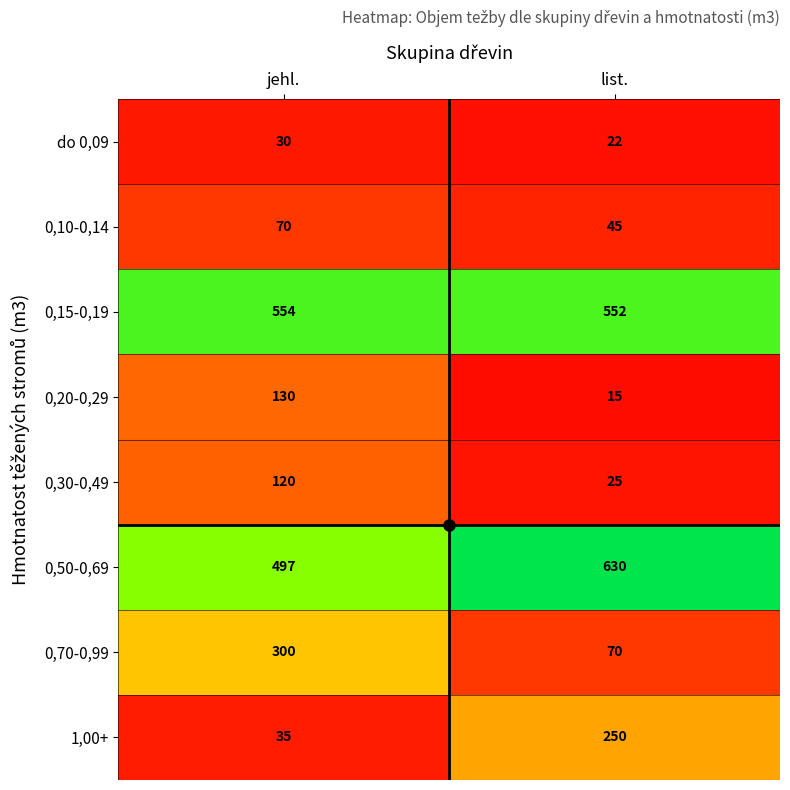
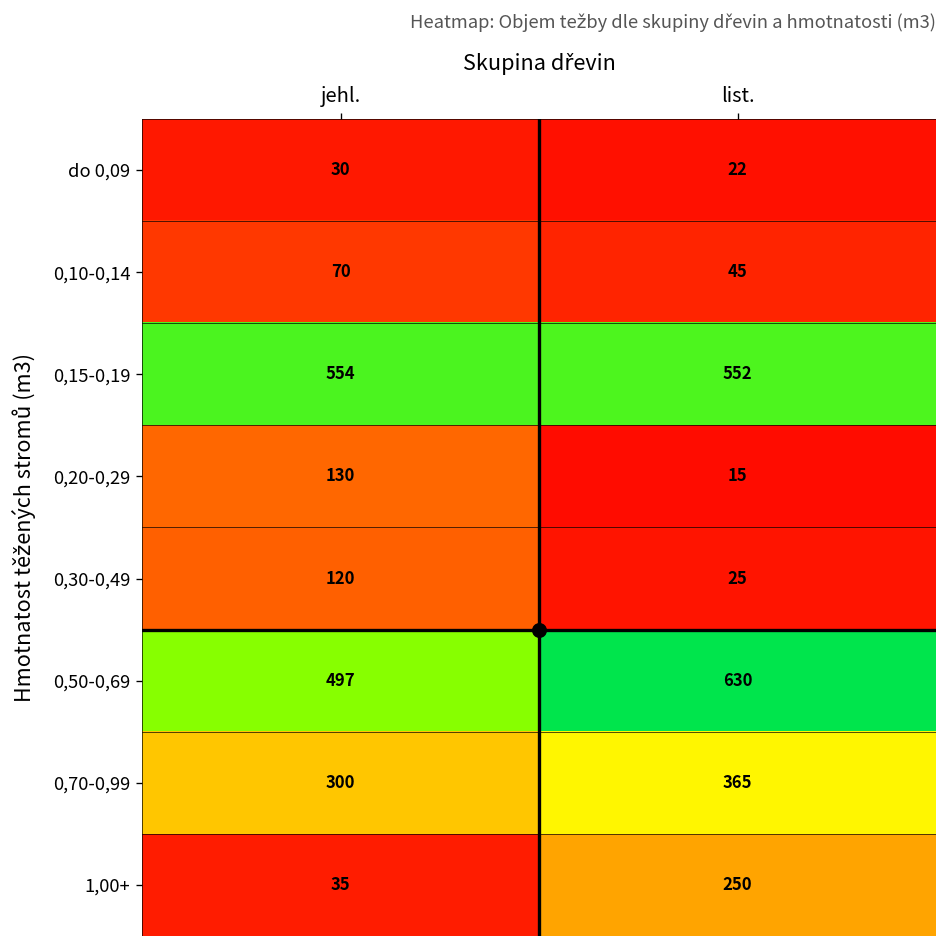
  {
    "do 0,09": {
      "jehl.": 30,
      "list.": 22
    },
    "0,10-0,14": {
      "jehl.": 70,
      "list.": 45
    },
    "0,15-0,19": {
      "jehl.": 554,
      "list.": 552
    },
    "0,20-0,29": {
      "jehl.": 130,
      "list.": 15
    },
    "0,30-0,49": {
      "jehl.": 120,
      "list.": 25
    },
    "0,50-0,69": {
      "jehl.": 497,
      "list.": 630
    },
    "0,70-0,99": {
      "jehl.": 300,
-     "list.": 70
+     "list.": 365
    },
    "1,00+": {
      "jehl.": 35,
      "list.": 250
    }
  }
